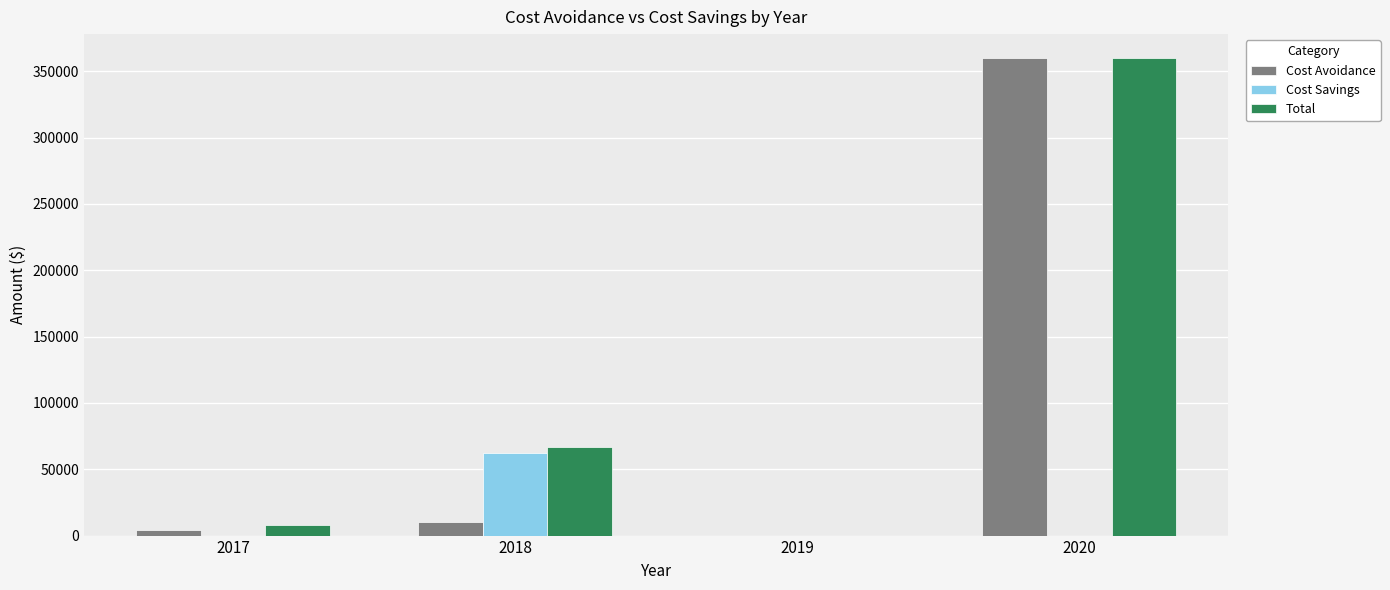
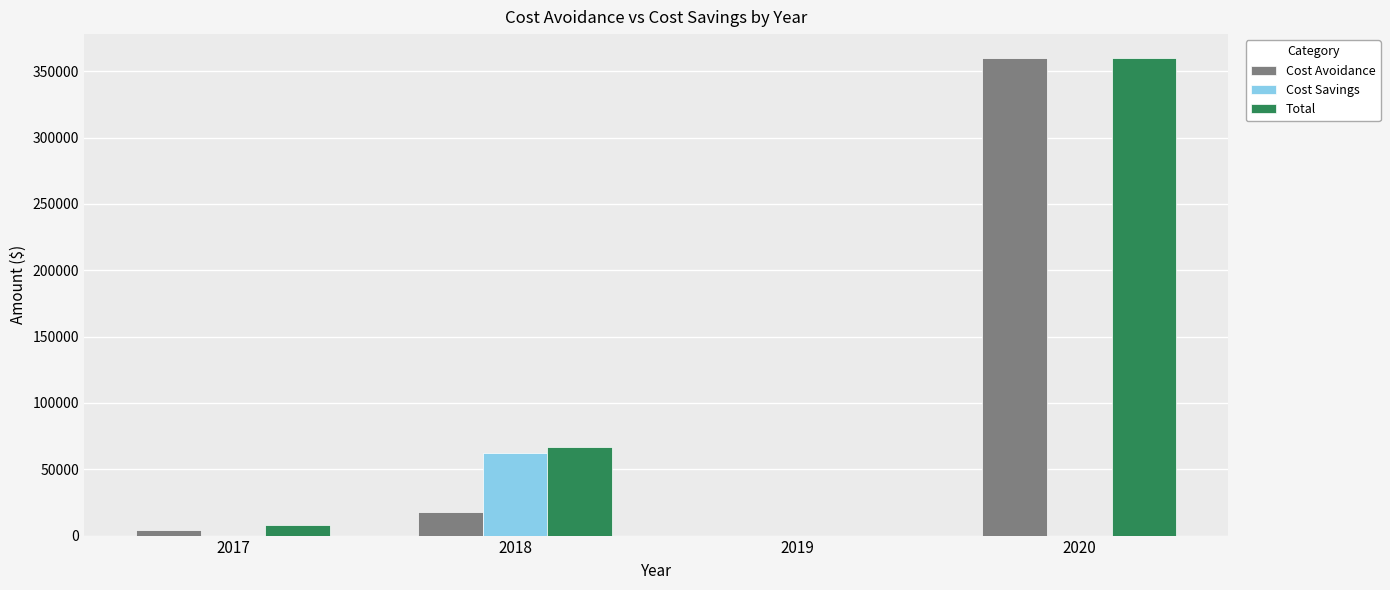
  {
    "Cost Avoidance": {
      "2017": 4000,
-     "2018": 10000,
+     "2018": 17000,
      "2019": 0,
      "2020": 360000
    },
    "Cost Savings": {
      "2017": 0,
      "2018": 62000,
      "2019": 0,
      "2020": 0
    },
    "Total": {
      "2017": 8000,
      "2018": 67000,
      "2019": 0,
      "2020": 360000
    }
  }
